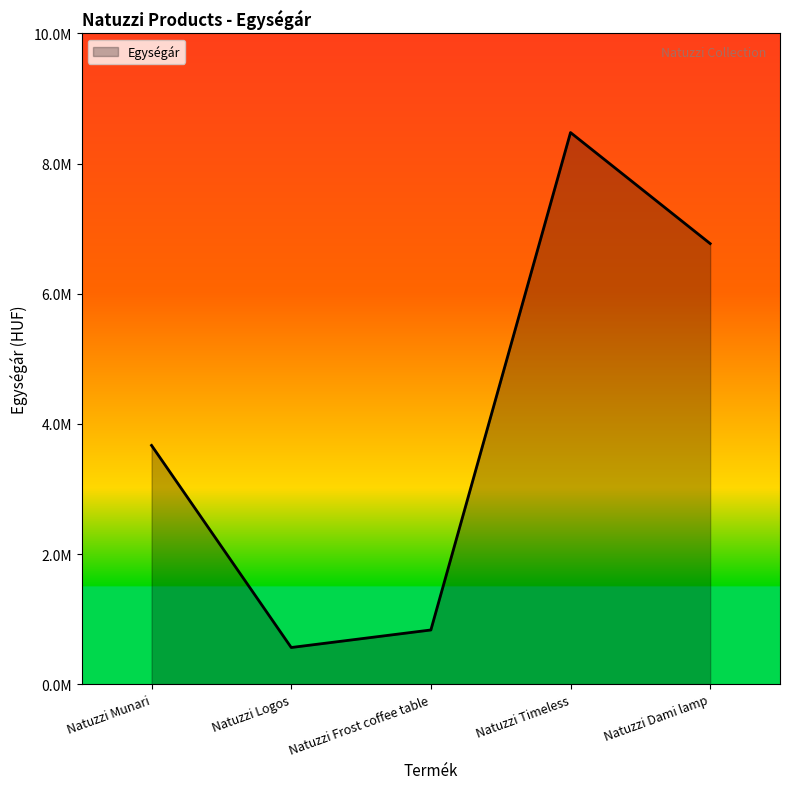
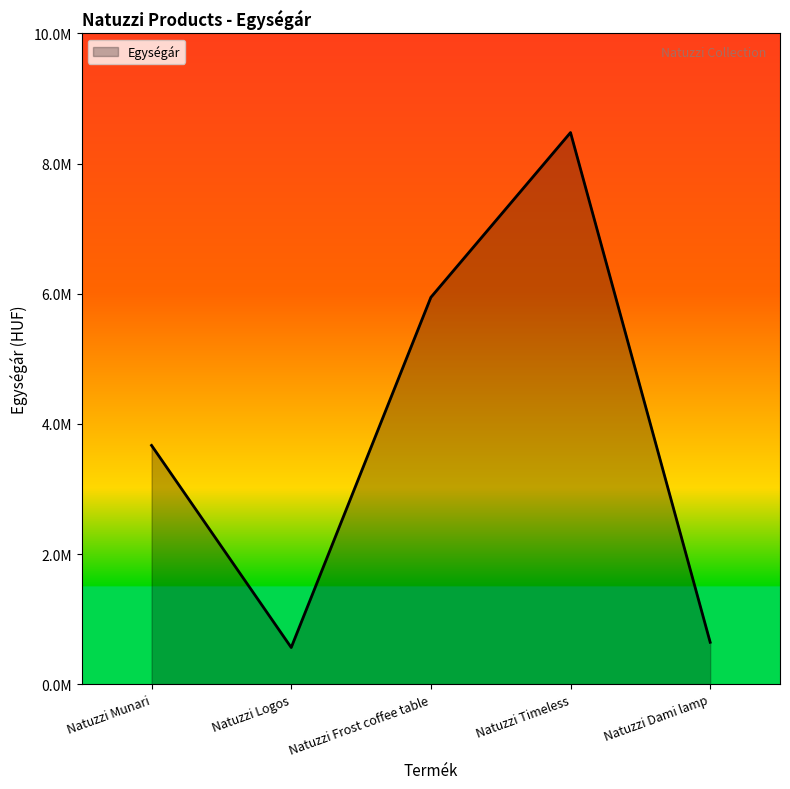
  {
    "Natuzzi Munari": 3700000,
    "Natuzzi Logos": 600000,
-   "Natuzzi Frost coffee table": 800000,
+   "Natuzzi Frost coffee table": 5900000,
    "Natuzzi Timeless": 8500000,
-   "Natuzzi Dami lamp": 6800000
+   "Natuzzi Dami lamp": 600000
  }
